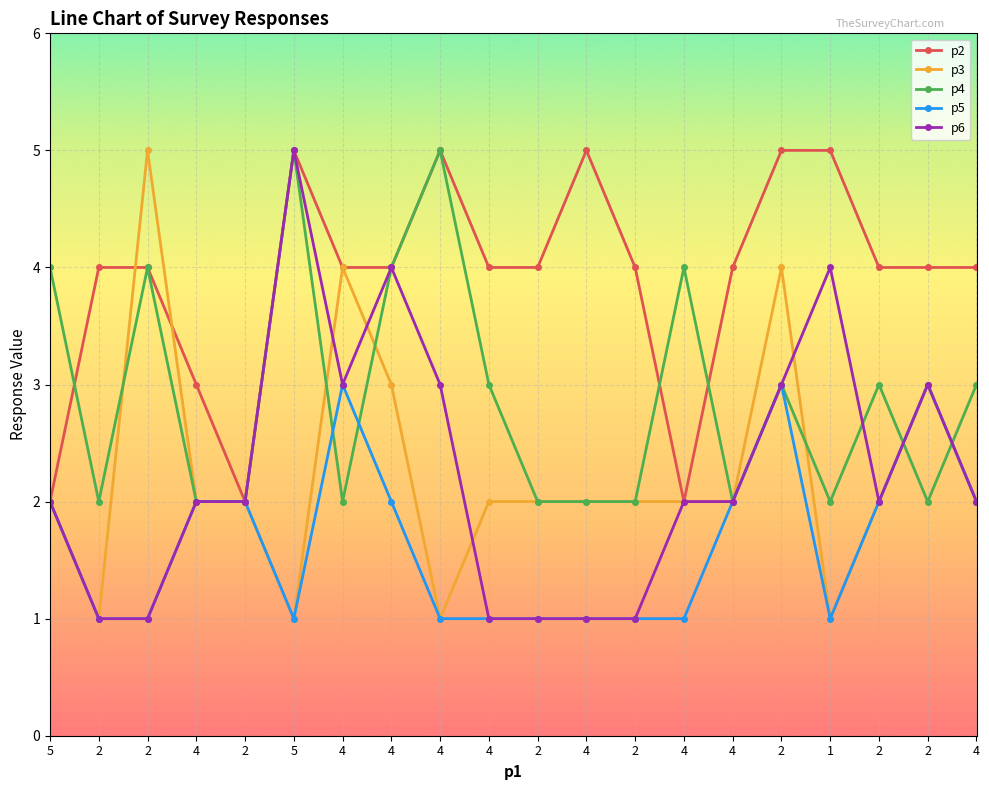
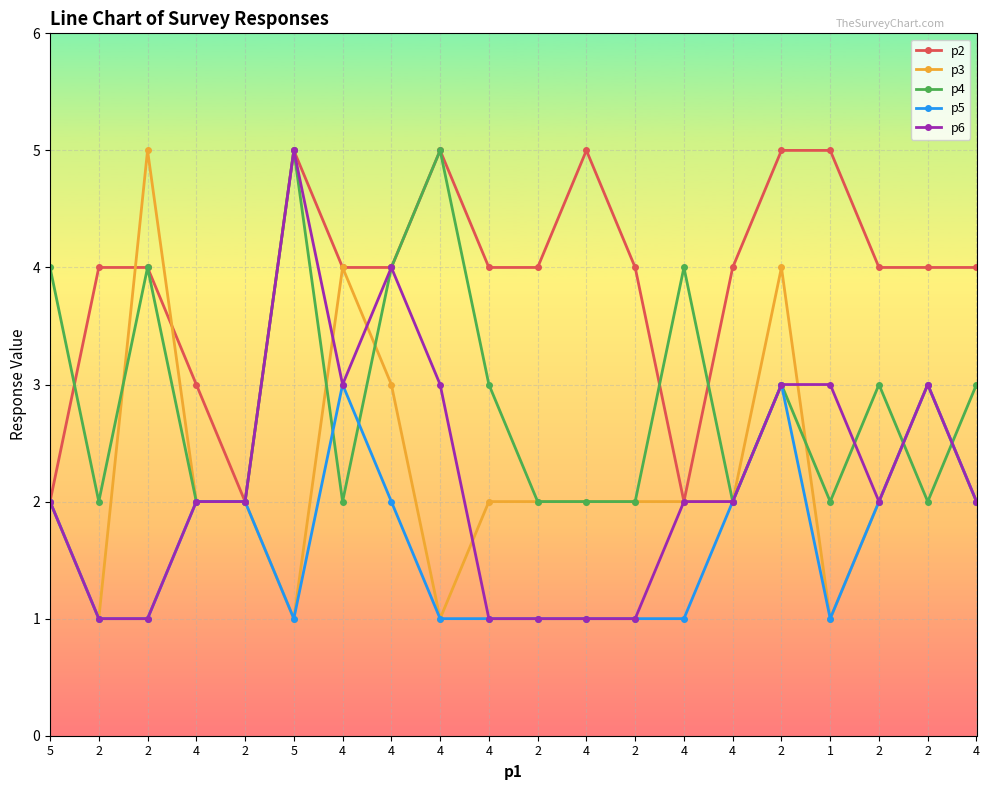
  {
    "p2": {
      "1": 5
    },
    "p4": {
      "1": 2
    },
    "p6": {
-     "1": 4
+     "1": 3
    }
  }
